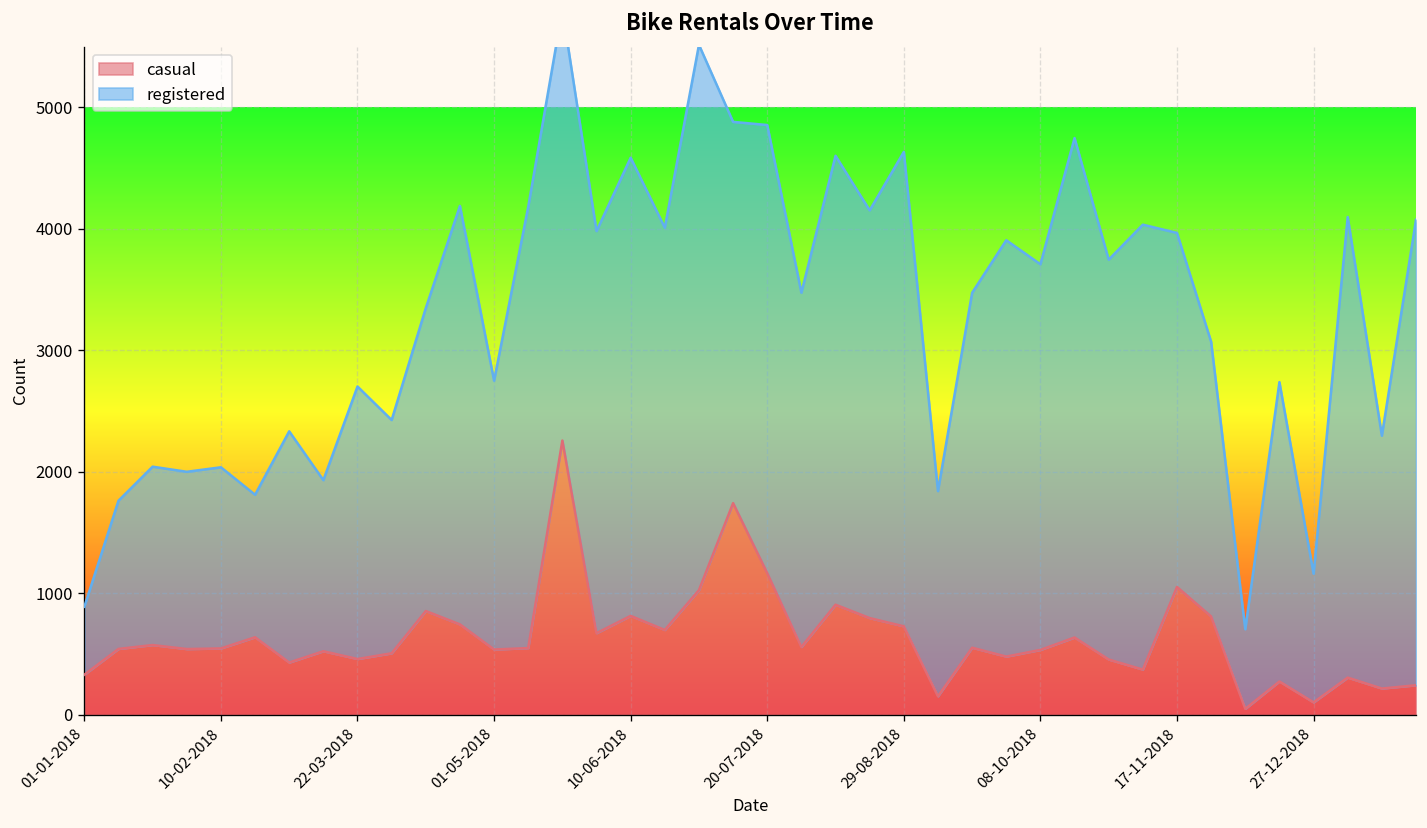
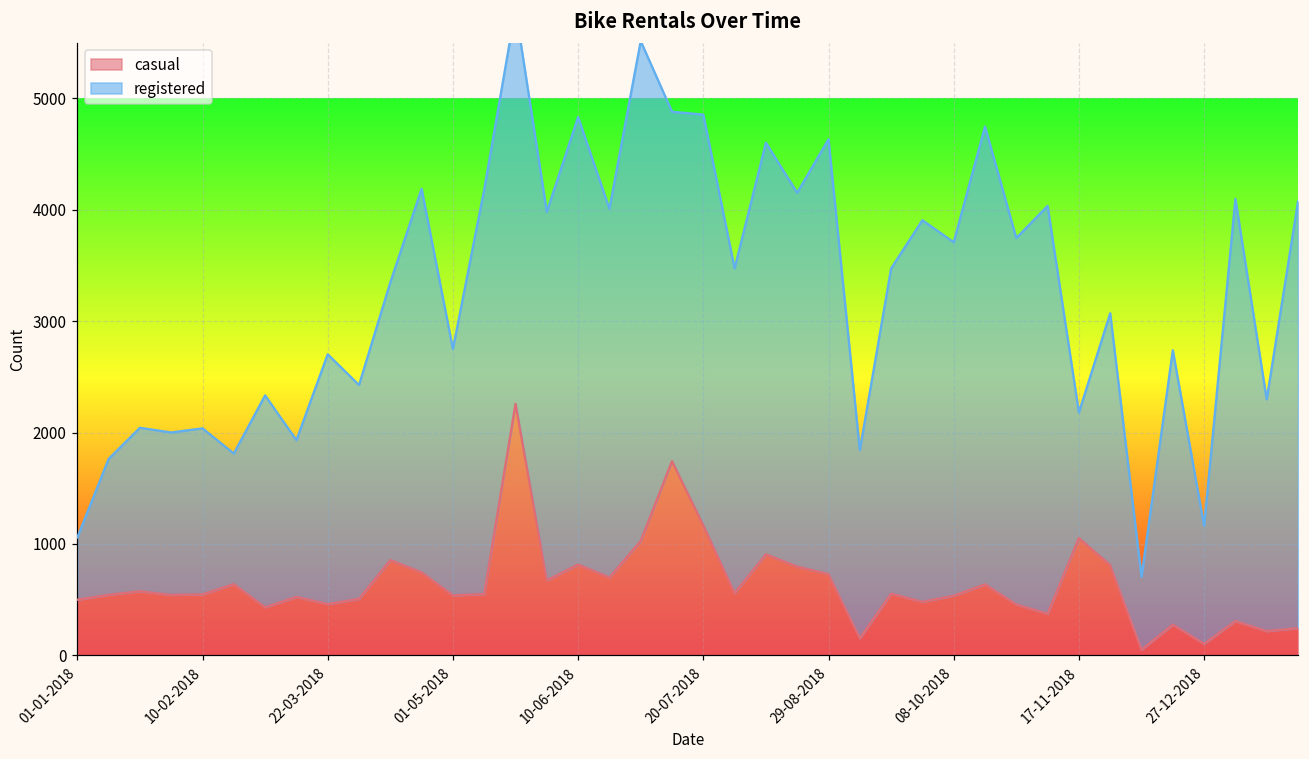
  {
    "casual": {
-     "01-01-2018": 330,
+     "01-01-2018": 500,
      "10-02-2018": 550,
      "22-03-2018": 460,
      "01-05-2018": 540,
      "10-06-2018": 820,
      "20-07-2018": 1170,
      "29-08-2018": 730,
      "08-10-2018": 540,
      "17-11-2018": 1050,
      "27-12-2018": 100
    },
    "registered": {
      "01-01-2018": 560,
      "10-02-2018": 1490,
      "22-03-2018": 2240,
      "01-05-2018": 2210,
-     "10-06-2018": 3770,
+     "10-06-2018": 4020,
      "20-07-2018": 3690,
      "29-08-2018": 3910,
      "08-10-2018": 3170,
-     "17-11-2018": 2910,
+     "17-11-2018": 1130,
      "27-12-2018": 1060
    }
  }
